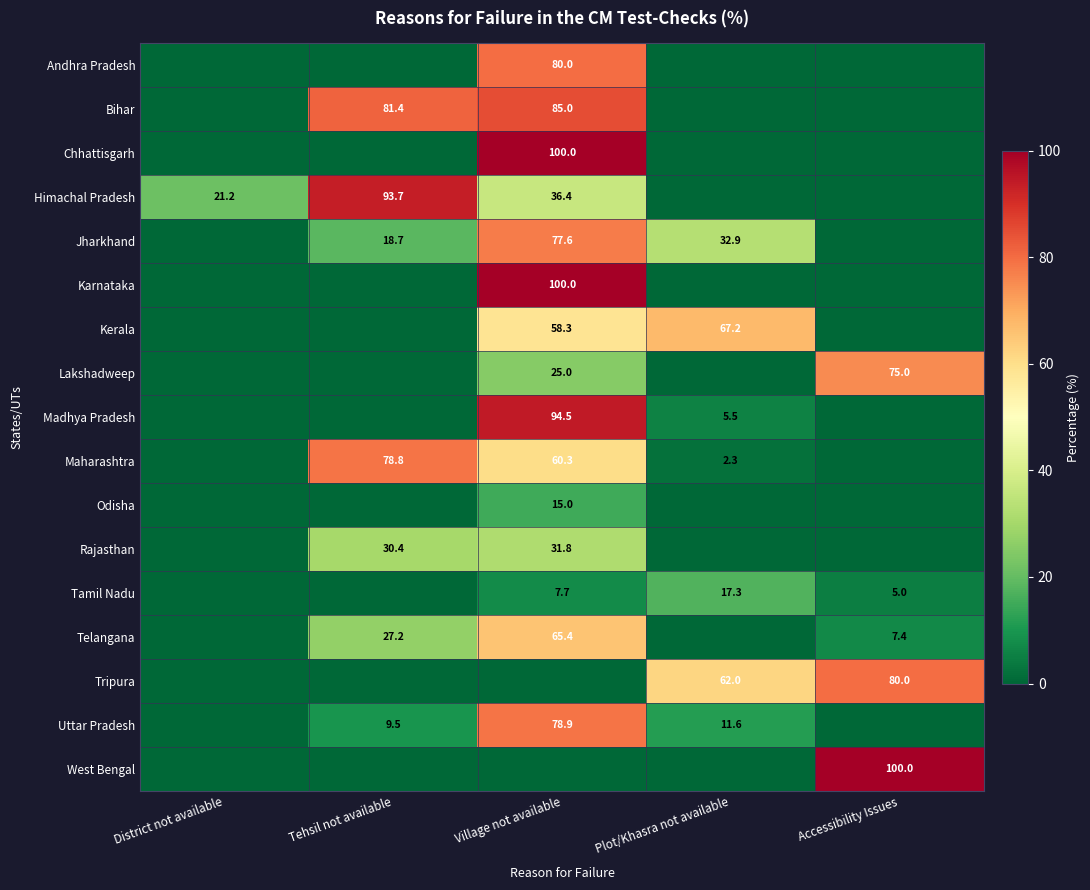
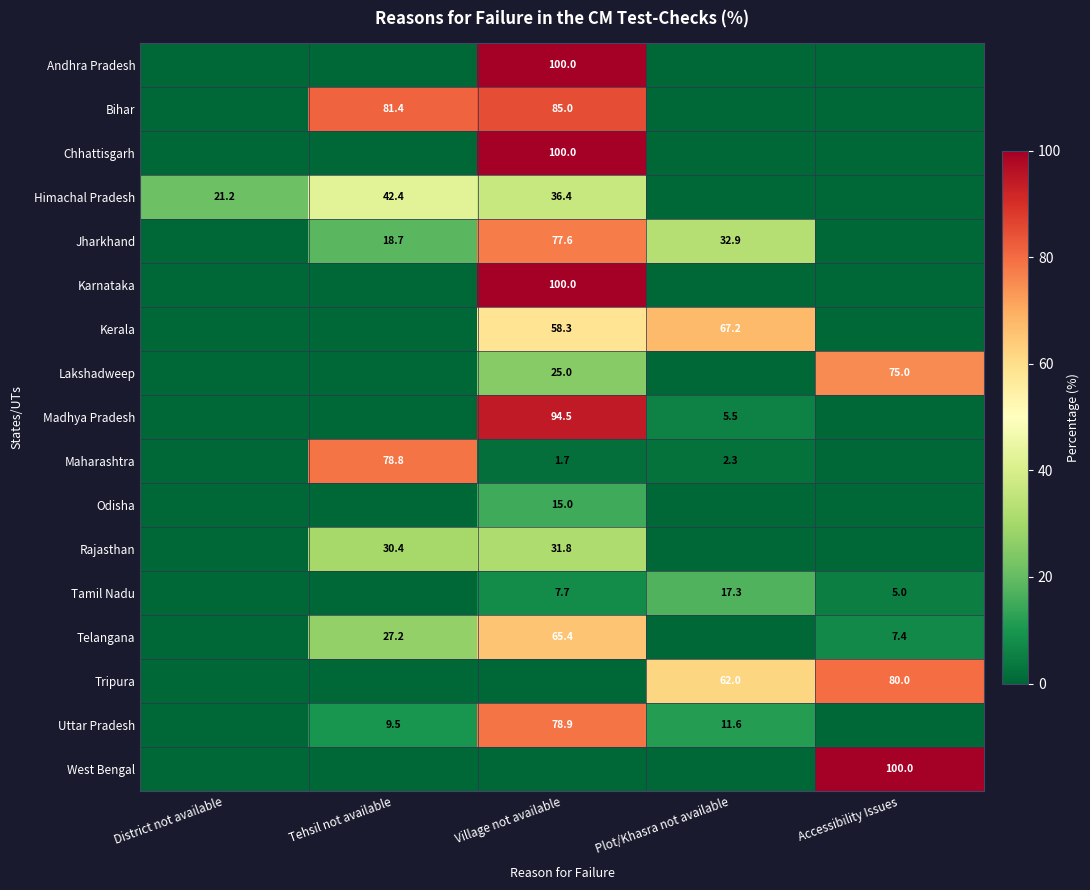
  {
    "Andhra Pradesh": {
-     "Village not available": 80.0
+     "Village not available": 100.0
    },
    "Bihar": {
      "Tehsil not available": 81.4,
      "Village not available": 85.0
    },
    "Chhattisgarh": {
      "Village not available": 100.0
    },
    "Himachal Pradesh": {
      "District not available": 21.2,
-     "Tehsil not available": 93.7,
+     "Tehsil not available": 42.4,
      "Village not available": 36.4
    },
    "Jharkhand": {
      "Tehsil not available": 18.7,
      "Village not available": 77.6,
      "Plot/Khasra not available": 32.9
    },
    "Karnataka": {
      "Village not available": 100.0
    },
    "Kerala": {
      "Village not available": 58.3,
      "Plot/Khasra not available": 67.2
    },
    "Lakshadweep": {
      "Village not available": 25.0,
      "Accessibility Issues": 75.0
    },
    "Madhya Pradesh": {
      "Village not available": 94.5,
      "Plot/Khasra not available": 5.5
    },
    "Maharashtra": {
      "Tehsil not available": 78.8,
-     "Village not available": 60.3,
+     "Village not available": 1.7,
      "Plot/Khasra not available": 2.3
    },
    "Odisha": {
      "Village not available": 15.0
    },
    "Rajasthan": {
      "Tehsil not available": 30.4,
      "Village not available": 31.8
    },
    "Tamil Nadu": {
      "Village not available": 7.7,
      "Plot/Khasra not available": 17.3,
      "Accessibility Issues": 5.0
    },
    "Telangana": {
      "Tehsil not available": 27.2,
      "Village not available": 65.4,
      "Accessibility Issues": 7.4
    },
    "Tripura": {
      "Plot/Khasra not available": 62.0,
      "Accessibility Issues": 80.0
    },
    "Uttar Pradesh": {
      "Tehsil not available": 9.5,
      "Village not available": 78.9,
      "Plot/Khasra not available": 11.6
    },
    "West Bengal": {
      "Accessibility Issues": 100.0
    }
  }
